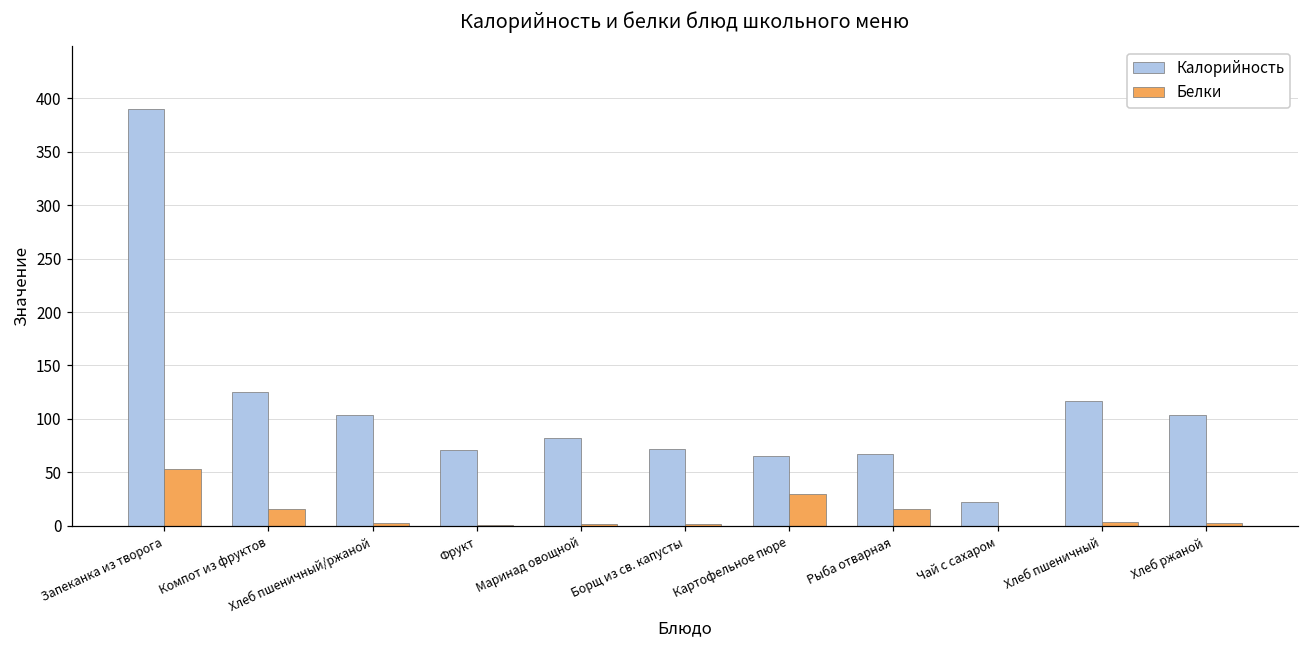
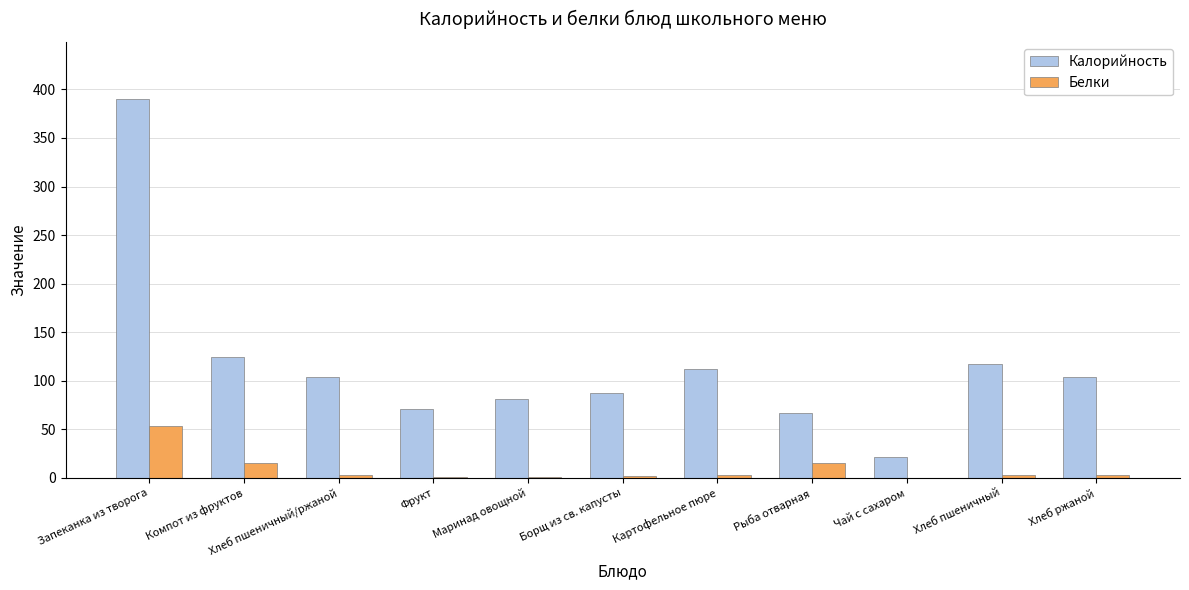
  {
    "Калорийность": {
      "Запеканка из творога": 390,
      "Компот из фруктов": 130,
      "Хлеб пшеничный/ржаной": 100,
      "Фрукт": 70,
      "Маринад овощной": 80,
-     "Борщ из св. капусты": 70,
-     "Картофельное пюре": 60,
+     "Борщ из св. капусты": 90,
+     "Картофельное пюре": 110,
      "Рыба отварная": 70,
      "Чай с сахаром": 20,
      "Хлеб пшеничный": 120,
      "Хлеб ржаной": 100
    },
    "Белки": {
      "Запеканка из творога": 50,
      "Компот из фруктов": 20,
      "Хлеб пшеничный/ржаной": 0,
-     "Картофельное пюре": 30,
+     "Картофельное пюре": 0,
      "Рыба отварная": 20,
      "Хлеб пшеничный": 0,
      "Хлеб ржаной": 0
    }
  }
